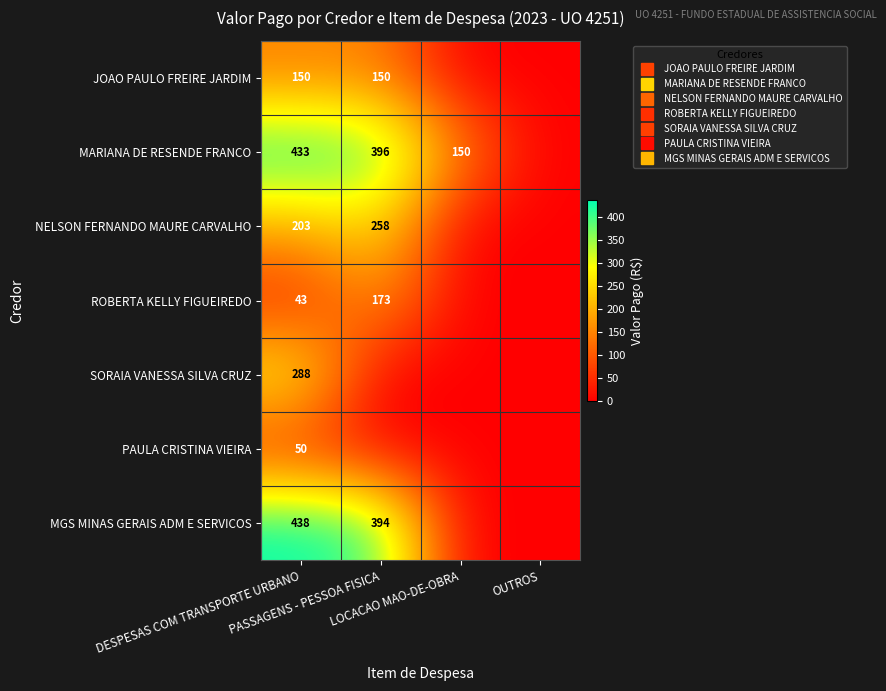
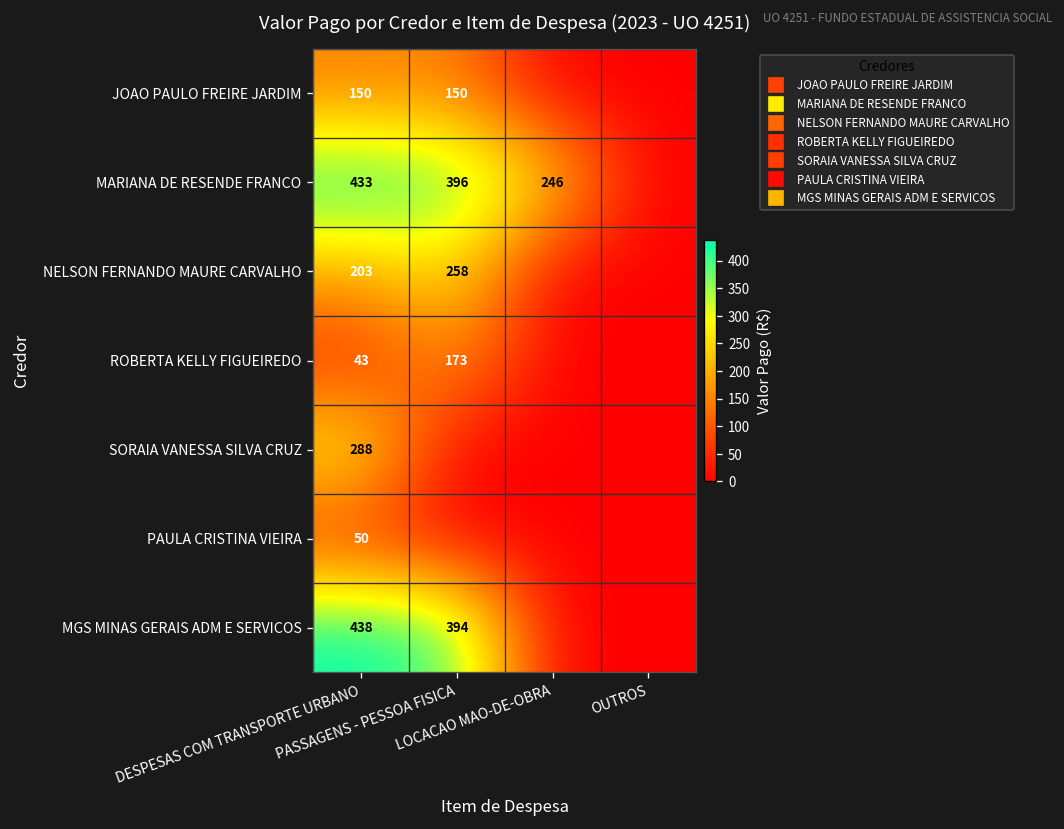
  {
    "JOAO PAULO FREIRE JARDIM": {
      "DESPESAS COM TRANSPORTE URBANO": 150,
      "PASSAGENS - PESSOA FISICA": 150
    },
    "MARIANA DE RESENDE FRANCO": {
      "DESPESAS COM TRANSPORTE URBANO": 433,
      "PASSAGENS - PESSOA FISICA": 396,
-     "LOCACAO MAO-DE-OBRA": 150
+     "LOCACAO MAO-DE-OBRA": 246
    },
    "NELSON FERNANDO MAURE CARVALHO": {
      "DESPESAS COM TRANSPORTE URBANO": 203,
      "PASSAGENS - PESSOA FISICA": 258
    },
    "ROBERTA KELLY FIGUEIREDO": {
      "DESPESAS COM TRANSPORTE URBANO": 43,
      "PASSAGENS - PESSOA FISICA": 173
    },
    "SORAIA VANESSA SILVA CRUZ": {
      "DESPESAS COM TRANSPORTE URBANO": 288
    },
    "PAULA CRISTINA VIEIRA": {
      "DESPESAS COM TRANSPORTE URBANO": 50
    },
    "MGS MINAS GERAIS ADM E SERVICOS": {
      "DESPESAS COM TRANSPORTE URBANO": 438,
      "PASSAGENS - PESSOA FISICA": 394
    }
  }
